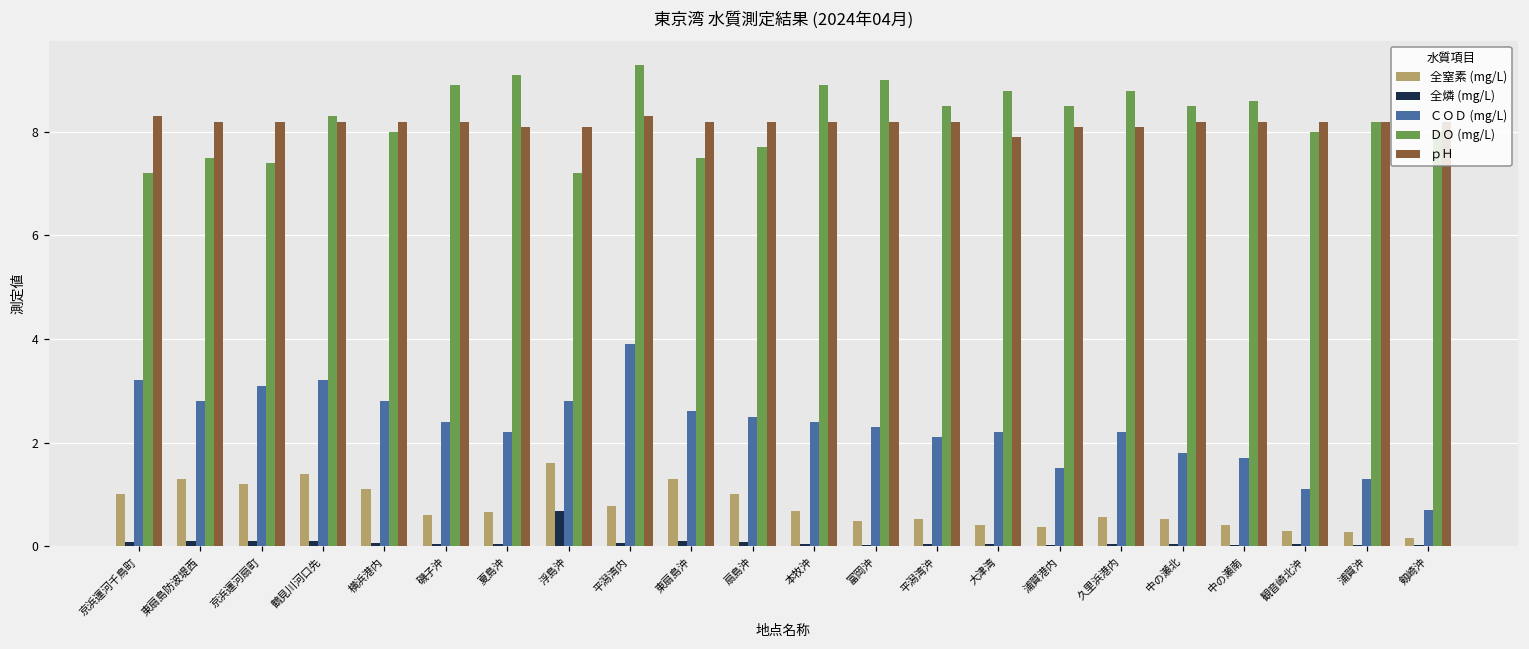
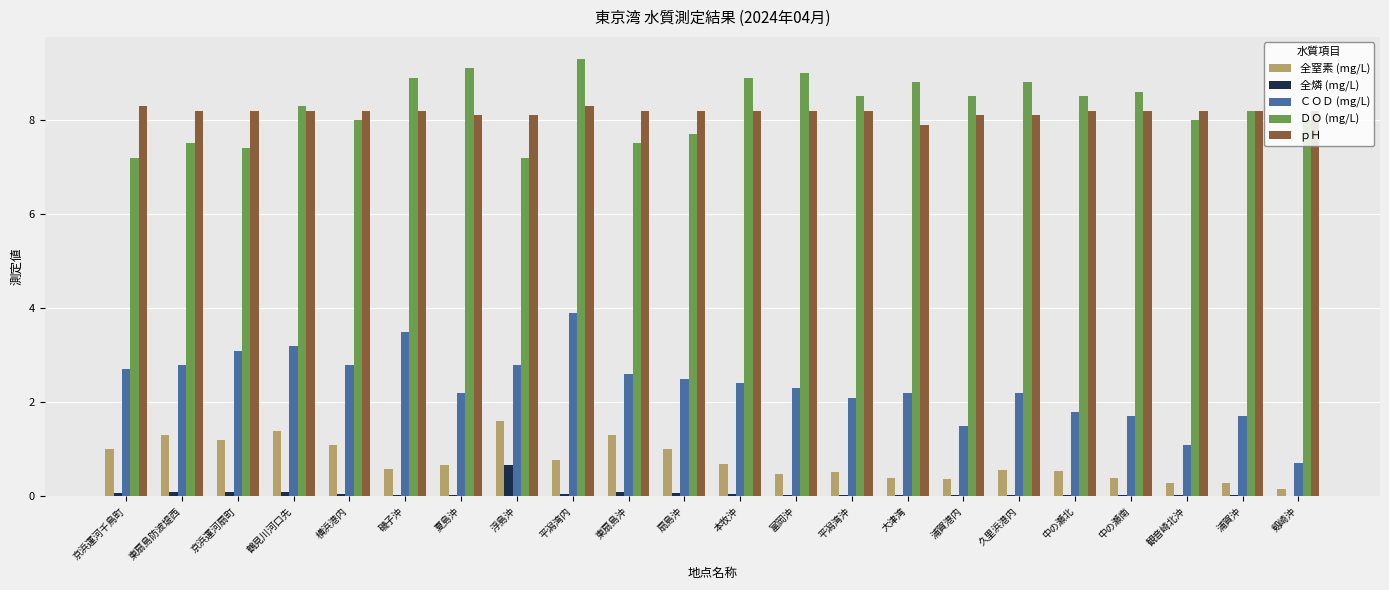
  {
    "全窒素 (mg/L)": {
      "京浜運河千鳥町": 1.0,
      "東扇島防波堤西": 1.3,
      "京浜運河扇町": 1.2,
      "鶴見川河口先": 1.4,
      "横浜港内": 1.1,
      "磯子沖": 0.6,
      "夏島沖": 0.7,
      "浮島沖": 1.6,
      "平潟湾内": 0.8,
      "東扇島沖": 1.3,
      "扇島沖": 1.0,
      "本牧沖": 0.7,
      "富岡沖": 0.5,
      "平潟湾沖": 0.5,
      "大津湾": 0.4,
      "浦賀港内": 0.4,
      "久里浜港内": 0.6,
      "中の瀬北": 0.5,
      "中の瀬南": 0.4,
      "観音崎北沖": 0.3,
      "浦賀沖": 0.3,
      "剱崎沖": 0.2
    },
    "全燐 (mg/L)": {
      "京浜運河千鳥町": 0.1,
      "東扇島防波堤西": 0.1,
      "京浜運河扇町": 0.1,
      "鶴見川河口先": 0.1,
      "横浜港内": 0.1,
      "浮島沖": 0.7,
      "東扇島沖": 0.1,
      "扇島沖": 0.1
    },
    "ＣＯＤ (mg/L)": {
-     "京浜運河千鳥町": 3.2,
+     "京浜運河千鳥町": 2.7,
      "東扇島防波堤西": 2.8,
      "京浜運河扇町": 3.1,
      "鶴見川河口先": 3.2,
      "横浜港内": 2.8,
-     "磯子沖": 2.4,
+     "磯子沖": 3.5,
      "夏島沖": 2.2,
      "浮島沖": 2.8,
      "平潟湾内": 3.9,
      "東扇島沖": 2.6,
      "扇島沖": 2.5,
      "本牧沖": 2.4,
      "富岡沖": 2.3,
      "平潟湾沖": 2.1,
      "大津湾": 2.2,
      "浦賀港内": 1.5,
      "久里浜港内": 2.2,
      "中の瀬北": 1.8,
      "中の瀬南": 1.7,
      "観音崎北沖": 1.1,
-     "浦賀沖": 1.3,
+     "浦賀沖": 1.7,
      "剱崎沖": 0.7
    },
    "ＤＯ (mg/L)": {
      "京浜運河千鳥町": 7.2,
      "東扇島防波堤西": 7.5,
      "京浜運河扇町": 7.4,
      "鶴見川河口先": 8.3,
      "横浜港内": 8.0,
      "磯子沖": 8.9,
      "夏島沖": 9.1,
      "浮島沖": 7.2,
      "平潟湾内": 9.3,
      "東扇島沖": 7.5,
      "扇島沖": 7.7,
      "本牧沖": 8.9,
      "富岡沖": 9.0,
      "平潟湾沖": 8.5,
      "大津湾": 8.8,
      "浦賀港内": 8.5,
      "久里浜港内": 8.8,
      "中の瀬北": 8.5,
      "中の瀬南": 8.6,
      "観音崎北沖": 8.0,
      "浦賀沖": 8.2
    },
    "ｐＨ": {
      "京浜運河千鳥町": 8.3,
      "東扇島防波堤西": 8.2,
      "京浜運河扇町": 8.2,
      "鶴見川河口先": 8.2,
      "横浜港内": 8.2,
      "磯子沖": 8.2,
      "夏島沖": 8.1,
      "浮島沖": 8.1,
      "平潟湾内": 8.3,
      "東扇島沖": 8.2,
      "扇島沖": 8.2,
      "本牧沖": 8.2,
      "富岡沖": 8.2,
      "平潟湾沖": 8.2,
      "大津湾": 7.9,
      "浦賀港内": 8.1,
      "久里浜港内": 8.1,
      "中の瀬北": 8.2,
      "中の瀬南": 8.2,
      "観音崎北沖": 8.2,
      "浦賀沖": 8.2
    }
  }
